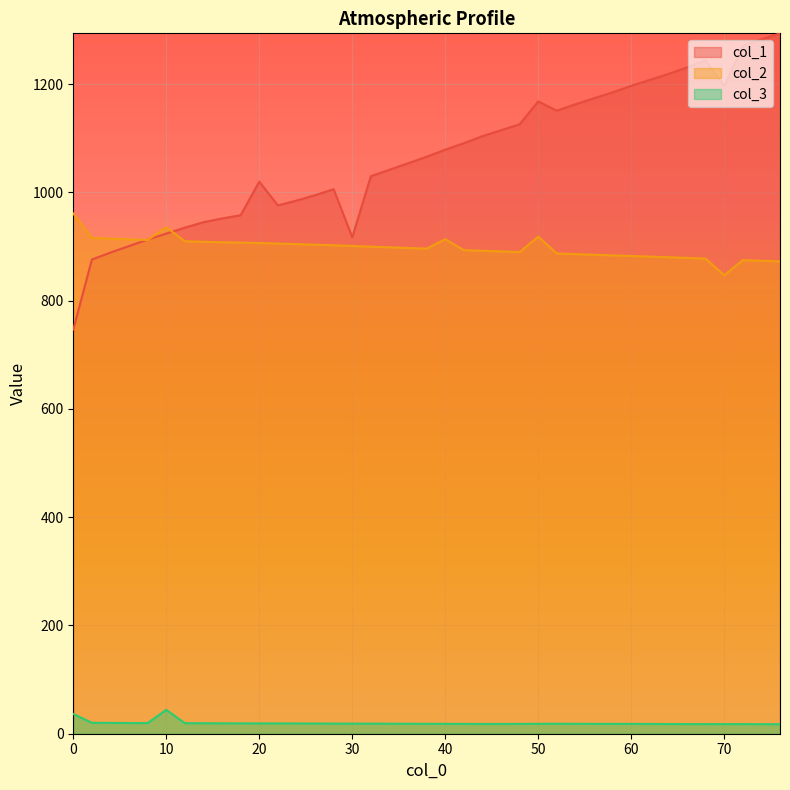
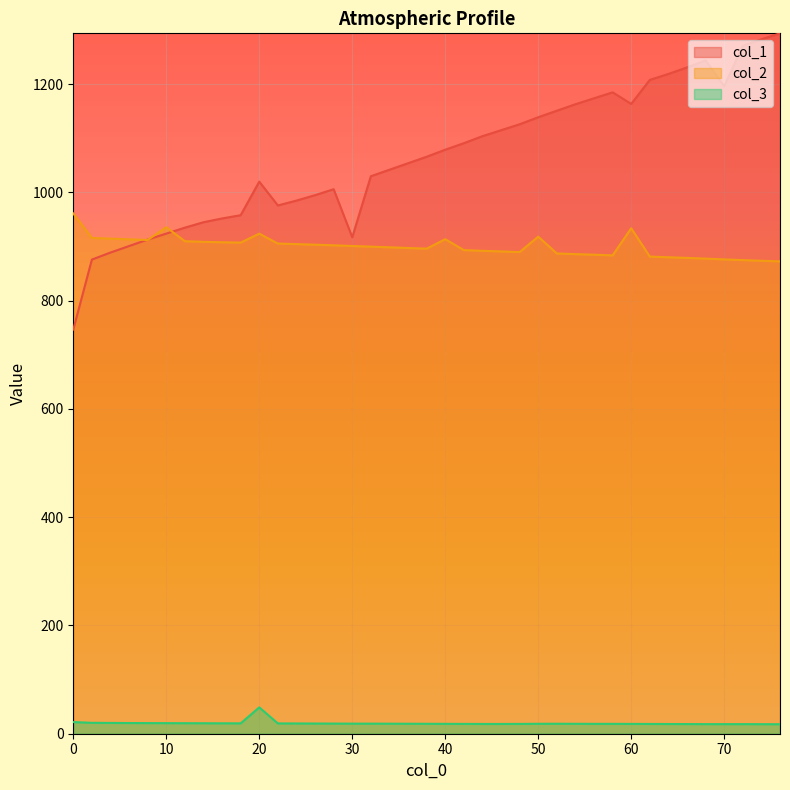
  {
    "col_1": {
      "0": 750,
      "10": 920,
      "20": 1020,
      "30": 920,
      "40": 1080,
-     "50": 1170,
-     "60": 1200
+     "50": 1140,
+     "60": 1160
    },
    "col_2": {
      "0": 960,
      "10": 940,
-     "20": 910,
+     "20": 920,
      "30": 900,
      "40": 910,
      "50": 920,
-     "60": 880,
-     "70": 850
+     "60": 930,
+     "70": 880
    },
    "col_3": {
-     "0": 40,
-     "10": 40,
-     "20": 20,
+     "0": 20,
+     "10": 20,
+     "20": 50,
      "30": 20,
      "40": 20,
      "50": 20,
      "60": 20,
      "70": 20
    }
  }
